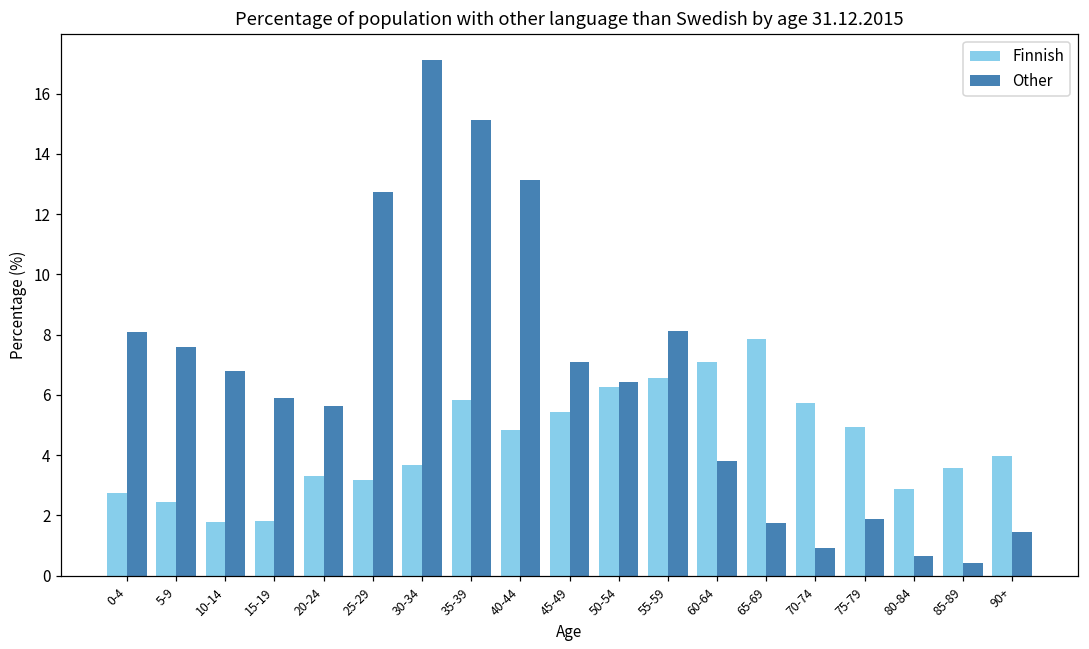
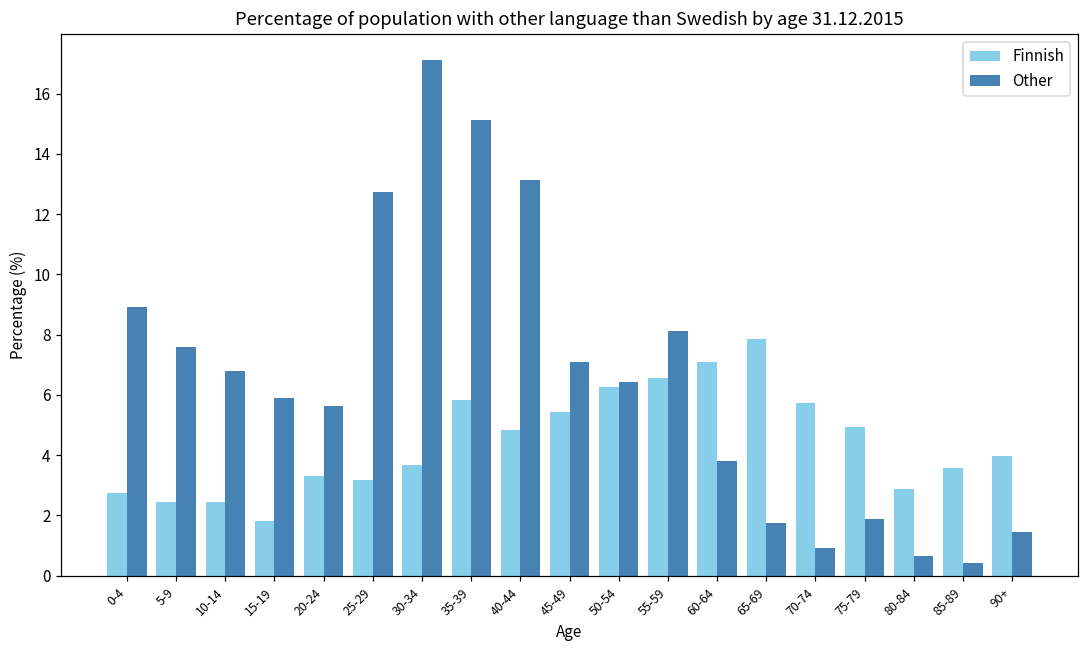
  {
    "Finnish": {
      "0-4": 2.7,
      "5-9": 2.4,
-     "10-14": 1.8,
+     "10-14": 2.4,
      "15-19": 1.8,
      "20-24": 3.3,
      "25-29": 3.2,
      "30-34": 3.7,
      "35-39": 5.8,
      "40-44": 4.8,
      "45-49": 5.4,
      "50-54": 6.3,
      "55-59": 6.5,
      "60-64": 7.1,
      "65-69": 7.9,
      "70-74": 5.7,
      "75-79": 4.9,
      "80-84": 2.9,
      "85-89": 3.6,
      "90+": 4.0
    },
    "Other": {
-     "0-4": 8.1,
+     "0-4": 8.9,
      "5-9": 7.6,
      "10-14": 6.8,
      "15-19": 5.9,
      "20-24": 5.6,
      "25-29": 12.7,
      "30-34": 17.1,
      "35-39": 15.1,
      "40-44": 13.1,
      "45-49": 7.1,
      "50-54": 6.4,
      "55-59": 8.1,
      "60-64": 3.8,
      "65-69": 1.8,
      "70-74": 0.9,
      "75-79": 1.9,
      "80-84": 0.7,
      "85-89": 0.4,
      "90+": 1.4
    }
  }
